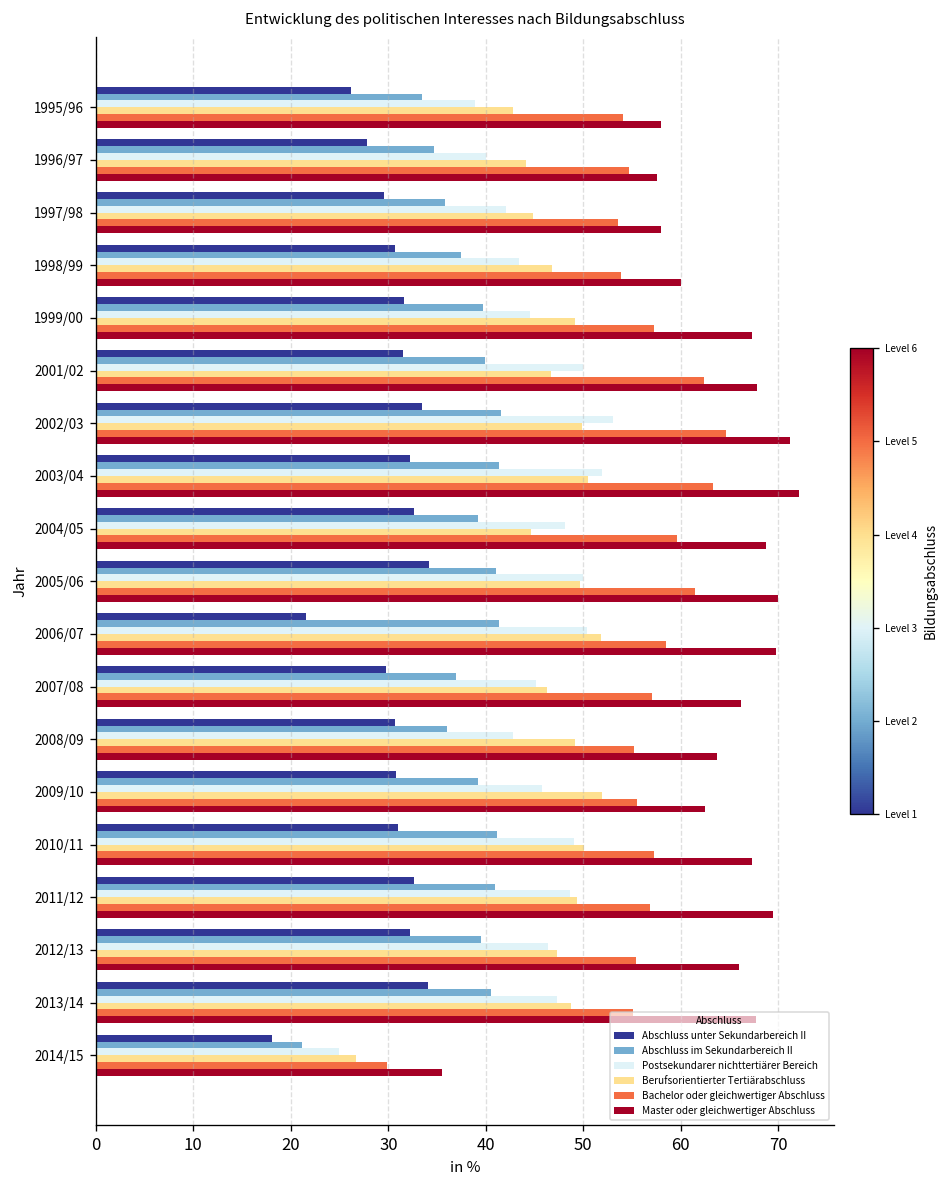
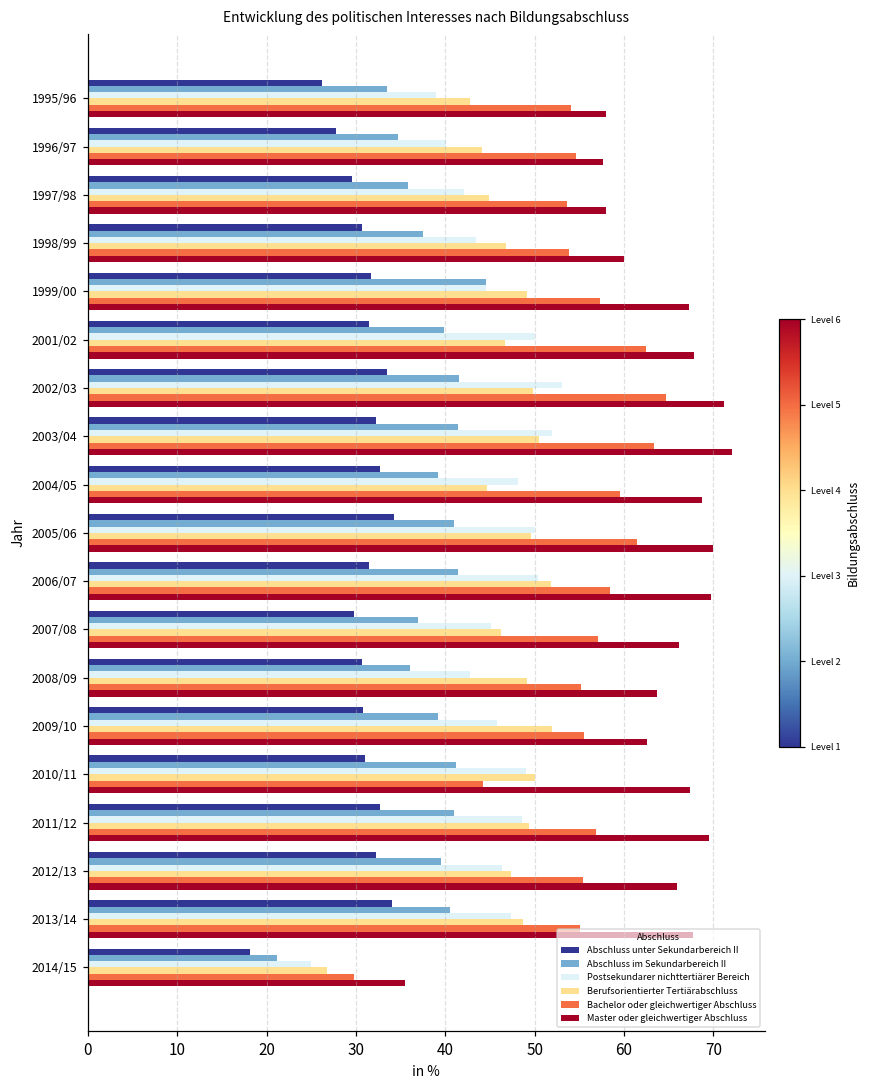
  {
    "Abschluss unter Sekundarbereich II": {
      "1995/96": 26,
      "1996/97": 28,
      "1997/98": 30,
      "1998/99": 31,
      "1999/00": 32,
      "2001/02": 32,
      "2002/03": 33,
      "2003/04": 32,
      "2004/05": 33,
      "2005/06": 34,
-     "2006/07": 22,
+     "2006/07": 32,
      "2007/08": 30,
      "2008/09": 31,
      "2009/10": 31,
      "2010/11": 31,
      "2011/12": 33,
      "2012/13": 32,
      "2013/14": 34,
      "2014/15": 18
    },
    "Abschluss im Sekundarbereich II": {
      "1995/96": 33,
      "1996/97": 35,
      "1997/98": 36,
      "1998/99": 38,
-     "1999/00": 40,
+     "1999/00": 45,
      "2001/02": 40,
      "2002/03": 42,
      "2003/04": 41,
      "2004/05": 39,
      "2005/06": 41,
      "2006/07": 41,
      "2007/08": 37,
      "2008/09": 36,
      "2009/10": 39,
      "2010/11": 41,
      "2011/12": 41,
      "2012/13": 39,
      "2013/14": 41,
      "2014/15": 21
    },
    "Postsekundarer nichttertiärer Bereich": {
      "1995/96": 39,
      "1996/97": 40,
      "1997/98": 42,
      "1998/99": 43,
      "1999/00": 45,
      "2001/02": 50,
      "2002/03": 53,
      "2003/04": 52,
      "2004/05": 48,
      "2005/06": 50,
      "2006/07": 50,
      "2007/08": 45,
      "2008/09": 43,
      "2009/10": 46,
      "2010/11": 49,
      "2011/12": 49,
      "2012/13": 46,
      "2013/14": 47,
      "2014/15": 25
    },
    "Berufsorientierter Tertiärabschluss": {
      "1995/96": 43,
      "1996/97": 44,
      "1997/98": 45,
      "1998/99": 47,
      "1999/00": 49,
      "2001/02": 47,
      "2002/03": 50,
      "2003/04": 51,
      "2004/05": 45,
      "2005/06": 50,
      "2006/07": 52,
      "2007/08": 46,
      "2008/09": 49,
      "2009/10": 52,
      "2010/11": 50,
      "2011/12": 49,
      "2012/13": 47,
      "2013/14": 49,
      "2014/15": 27
    },
    "Bachelor oder gleichwertiger Abschluss": {
      "1995/96": 54,
      "1996/97": 55,
      "1997/98": 54,
      "1998/99": 54,
      "1999/00": 57,
      "2001/02": 62,
      "2002/03": 65,
      "2003/04": 63,
      "2004/05": 60,
      "2005/06": 61,
      "2006/07": 58,
      "2007/08": 57,
      "2008/09": 55,
      "2009/10": 55,
-     "2010/11": 57,
+     "2010/11": 44,
      "2011/12": 57,
      "2012/13": 55,
      "2014/15": 30
    },
    "Master oder gleichwertiger Abschluss": {
      "1995/96": 58,
      "1996/97": 58,
      "1997/98": 58,
      "1998/99": 60,
      "1999/00": 67,
      "2001/02": 68,
      "2002/03": 71,
      "2003/04": 72,
      "2004/05": 69,
      "2005/06": 70,
      "2006/07": 70,
      "2007/08": 66,
      "2008/09": 64,
      "2009/10": 63,
      "2010/11": 67,
      "2011/12": 69,
      "2012/13": 66,
      "2014/15": 35
    }
  }
